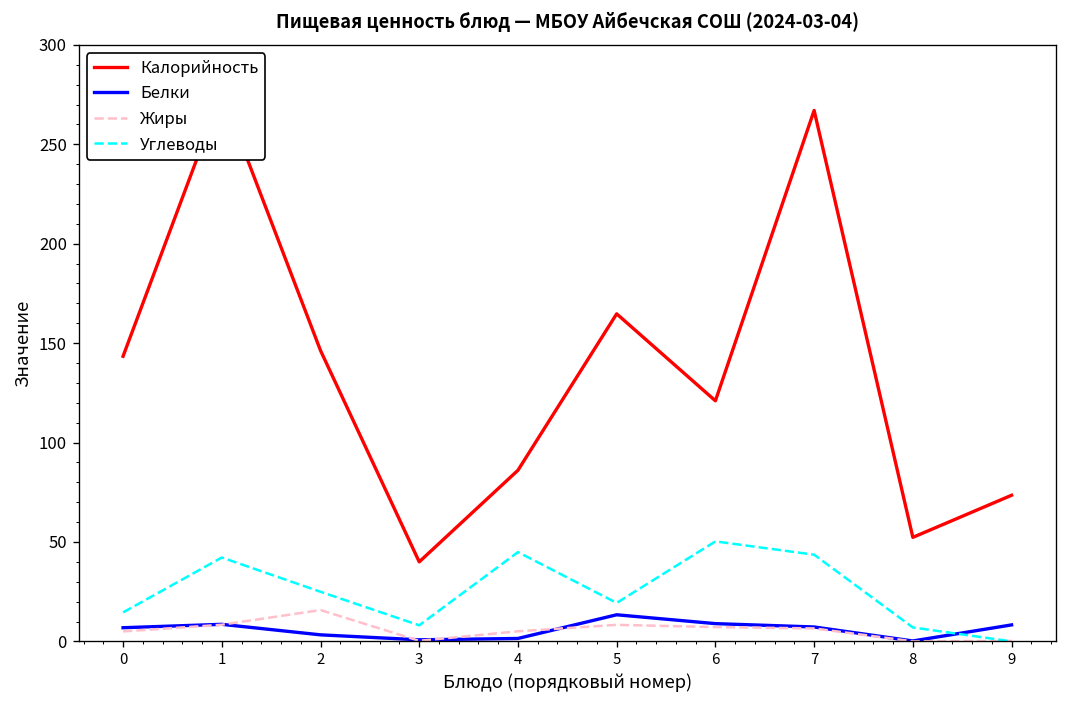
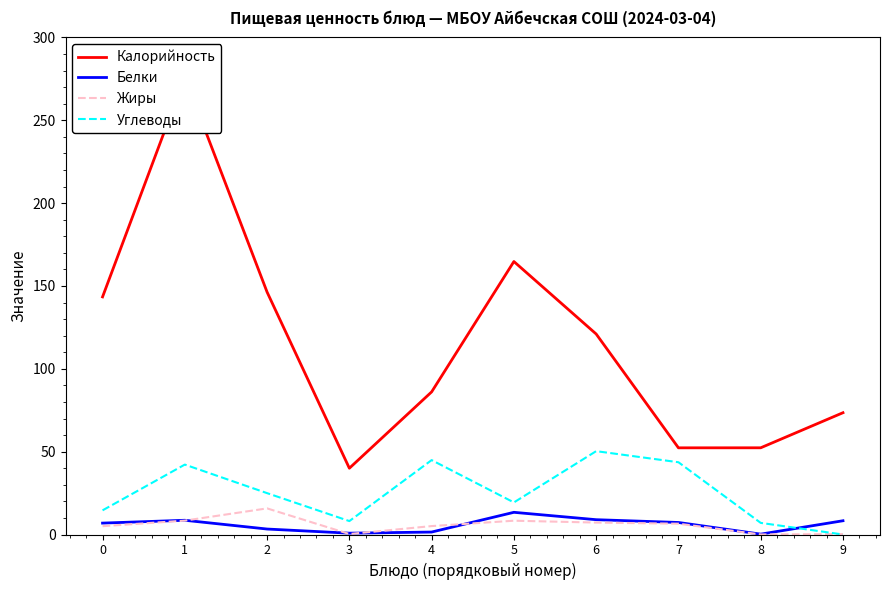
  {
    "Калорийность": {
      "0": 143,
      "2": 146,
      "3": 40,
      "4": 86,
      "5": 165,
      "6": 121,
-     "7": 267,
+     "7": 52,
      "8": 52,
      "9": 74
    },
    "Белки": {
      "0": 7,
      "2": 3,
      "4": 1,
      "5": 13,
      "6": 9,
      "9": 8
    },
    "Жиры": {
      "0": 5,
      "2": 16,
      "4": 5,
      "5": 8,
      "6": 7
    },
    "Углеводы": {
      "0": 15,
      "1": 42,
      "2": 25,
      "3": 8,
      "4": 45,
      "5": 19,
      "6": 50,
      "7": 44,
      "8": 7
    }
  }
